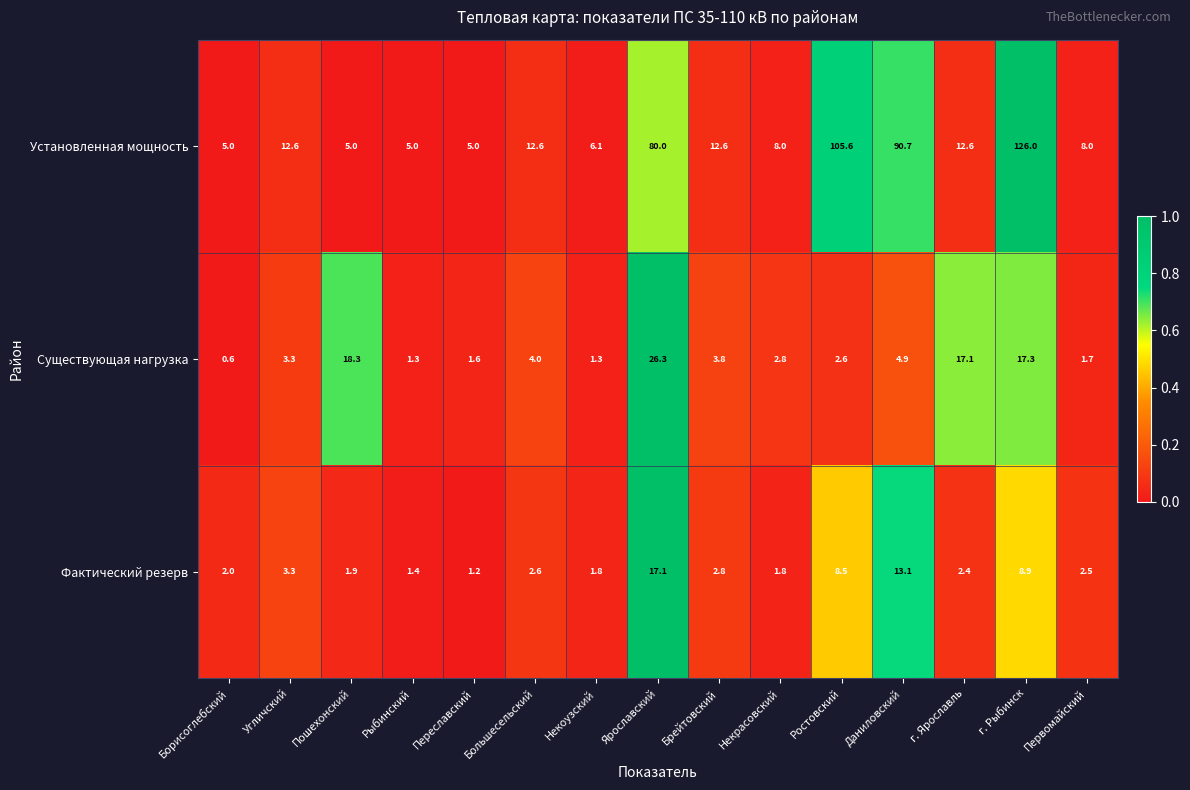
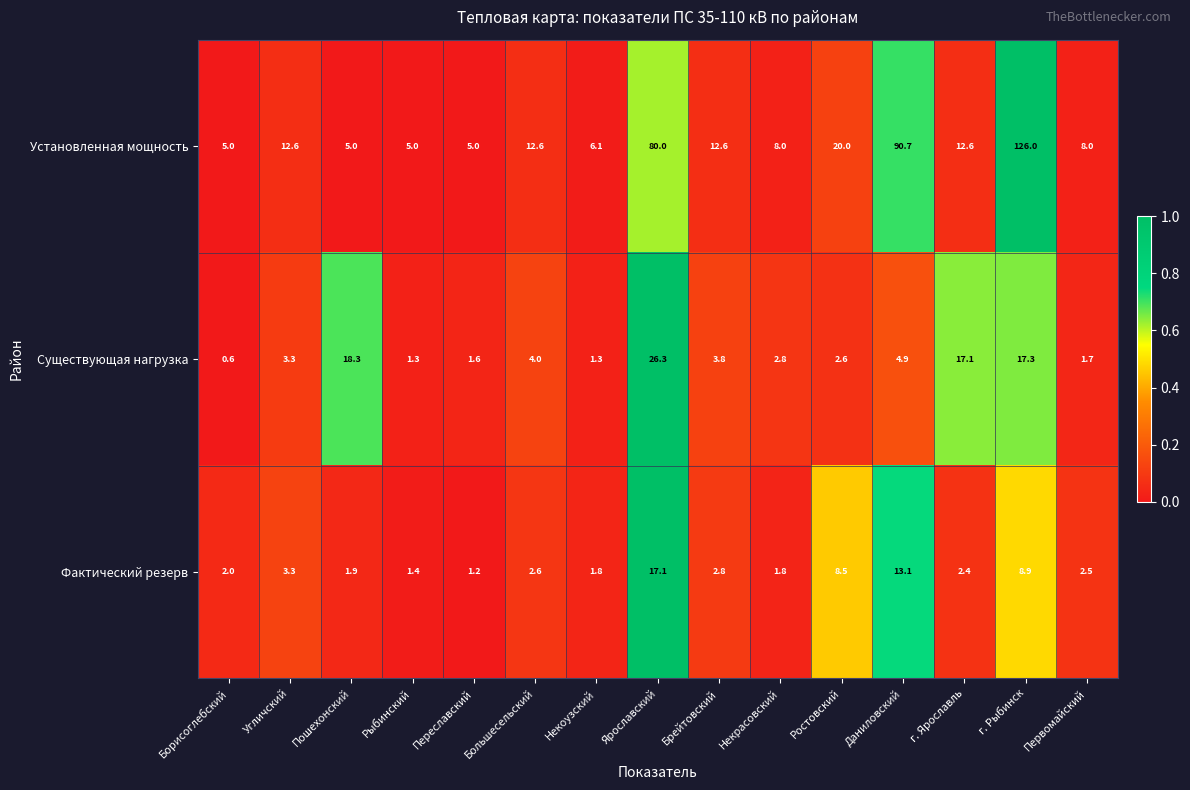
  {
    "Установленная мощность": {
      "Борисоглебский": 5.0,
      "Угличский": 12.6,
      "Пошехонский": 5.0,
      "Рыбинский": 5.0,
      "Переславский": 5.0,
      "Большесельский": 12.6,
      "Некоузский": 6.1,
      "Ярославский": 80.0,
      "Брейтовский": 12.6,
      "Некрасовский": 8.0,
-     "Ростовский": 105.6,
+     "Ростовский": 20.0,
      "Даниловский": 90.7,
      "г. Ярославль": 12.6,
      "г. Рыбинск": 126.0,
      "Первомайский": 8.0
    },
    "Существующая нагрузка": {
      "Борисоглебский": 0.6,
      "Угличский": 3.3,
      "Пошехонский": 18.3,
      "Рыбинский": 1.3,
      "Переславский": 1.6,
      "Большесельский": 4.0,
      "Некоузский": 1.3,
      "Ярославский": 26.3,
      "Брейтовский": 3.8,
      "Некрасовский": 2.8,
      "Ростовский": 2.6,
      "Даниловский": 4.9,
      "г. Ярославль": 17.1,
      "г. Рыбинск": 17.3,
      "Первомайский": 1.7
    },
    "Фактический резерв": {
      "Борисоглебский": 2.0,
      "Угличский": 3.3,
      "Пошехонский": 1.9,
      "Рыбинский": 1.4,
      "Переславский": 1.2,
      "Большесельский": 2.6,
      "Некоузский": 1.8,
      "Ярославский": 17.1,
      "Брейтовский": 2.8,
      "Некрасовский": 1.8,
      "Ростовский": 8.5,
      "Даниловский": 13.1,
      "г. Ярославль": 2.4,
      "г. Рыбинск": 8.9,
      "Первомайский": 2.5
    }
  }
